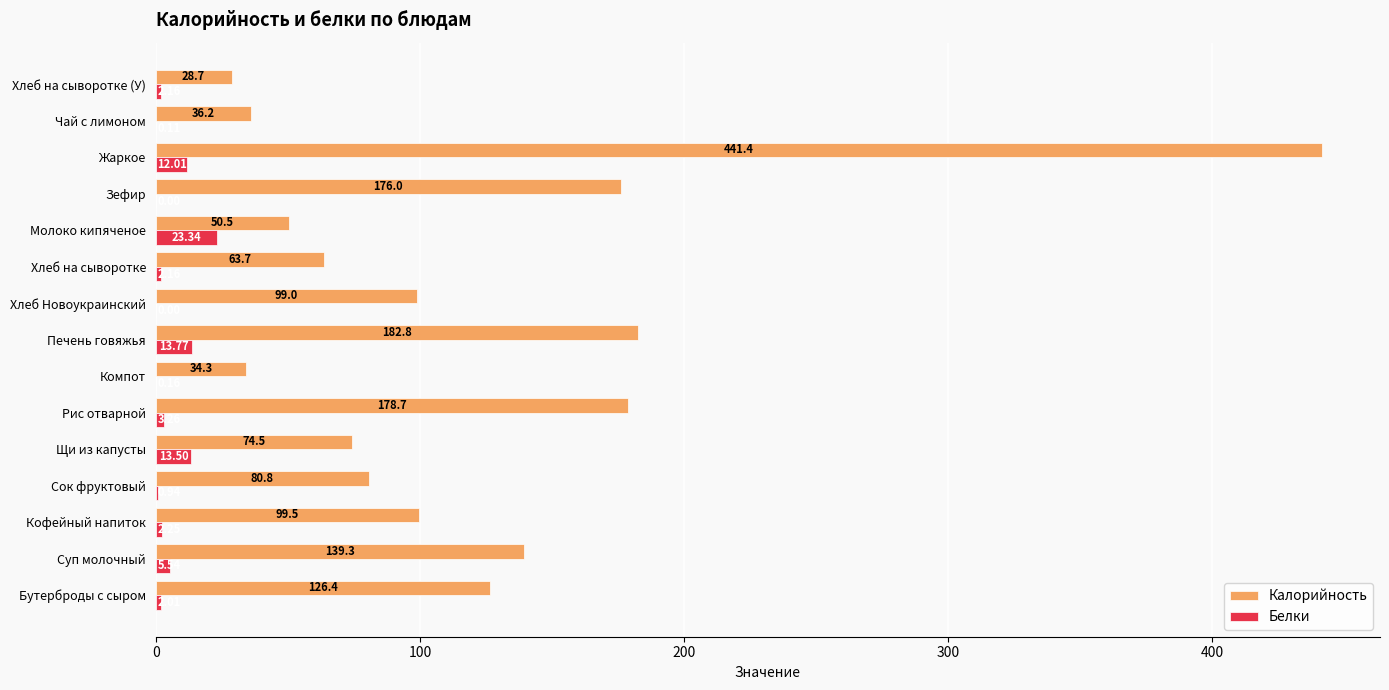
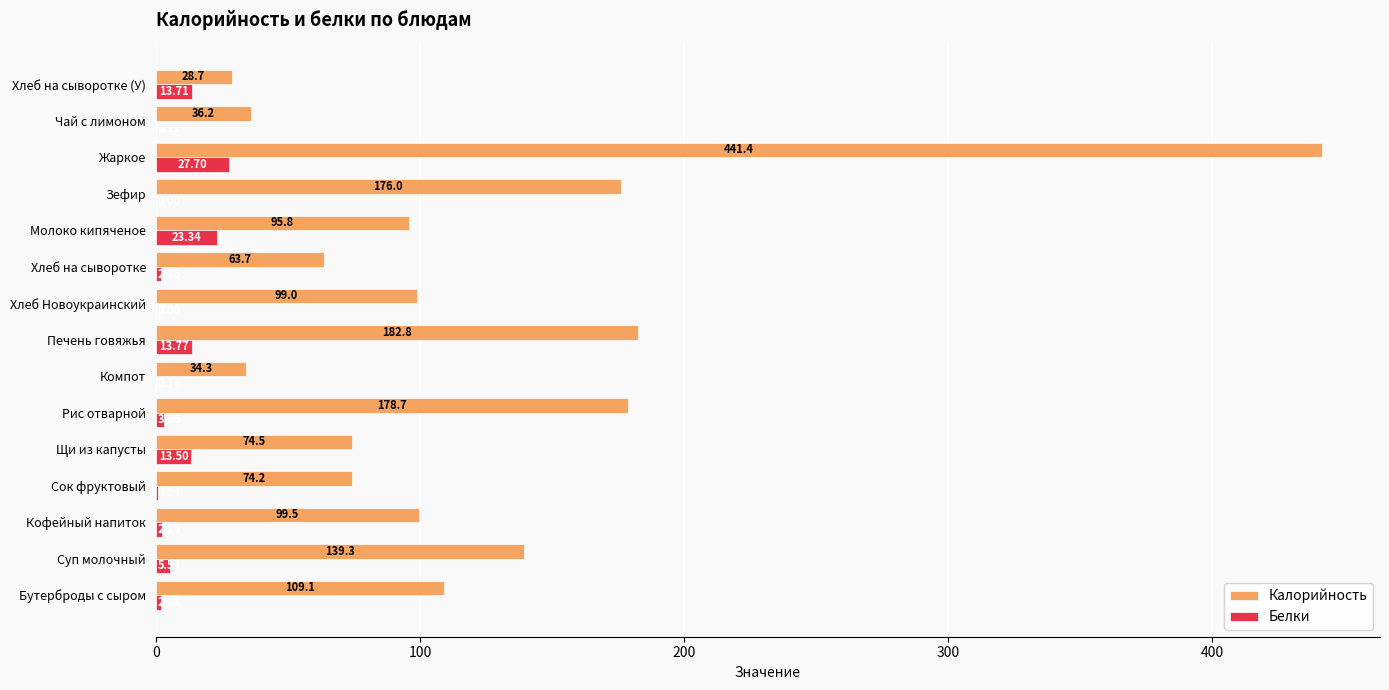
  {
    "Калорийность": {
      "Хлеб на сыворотке (У)": 28.7,
      "Чай с лимоном": 36.2,
      "Жаркое": 441.4,
      "Зефир": 176.0,
-     "Молоко кипяченое": 50.5,
+     "Молоко кипяченое": 95.8,
      "Хлеб на сыворотке": 63.7,
      "Хлеб Новоукраинский": 99.0,
      "Печень говяжья": 182.8,
      "Компот": 34.3,
      "Рис отварной": 178.7,
      "Щи из капусты": 74.5,
-     "Сок фруктовый": 80.8,
+     "Сок фруктовый": 74.2,
      "Кофейный напиток": 99.5,
      "Суп молочный": 139.3,
-     "Бутерброды с сыром": 126.4
+     "Бутерброды с сыром": 109.1
    },
    "Белки": {
-     "Хлеб на сыворотке (У)": 2,
-     "Жаркое": 12.01,
+     "Хлеб на сыворотке (У)": 14,
+     "Жаркое": 27.70,
      "Молоко кипяченое": 23.34,
      "Печень говяжья": 13.77,
      "Щи из капусты": 13.50
    }
  }
